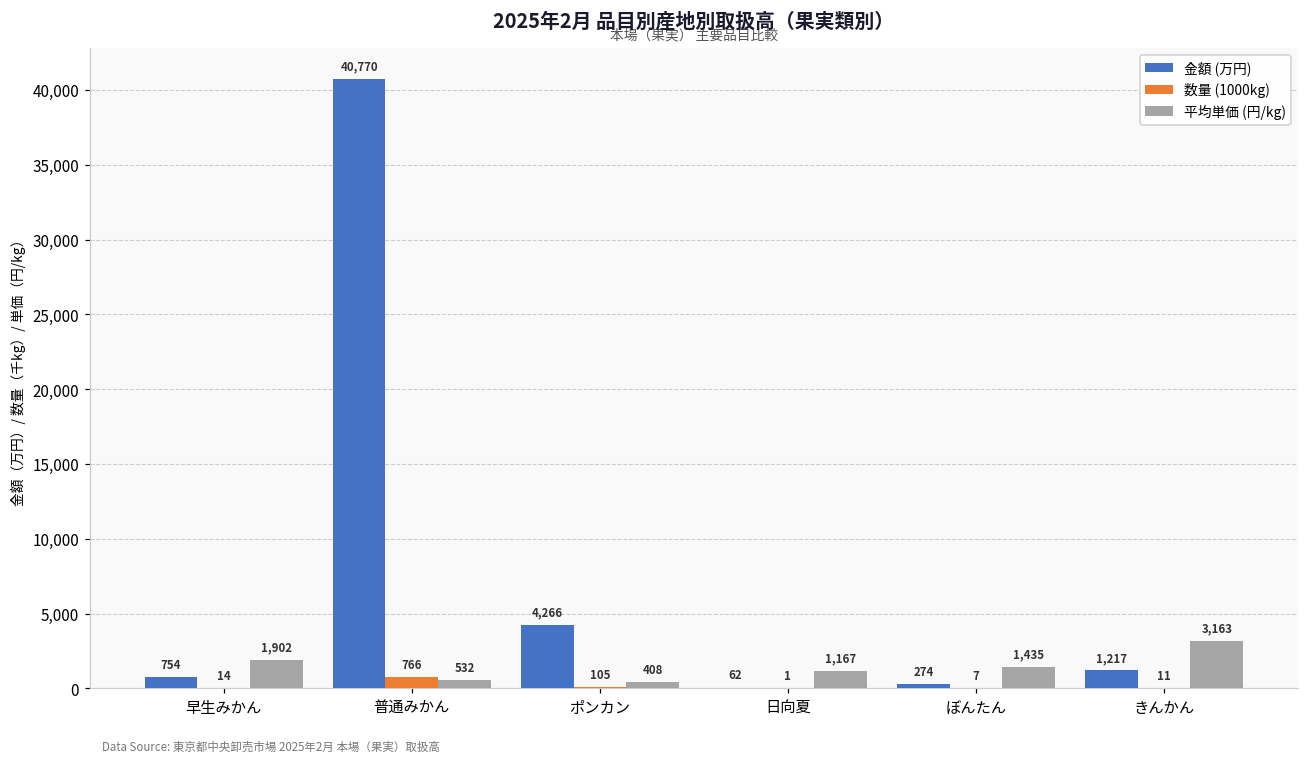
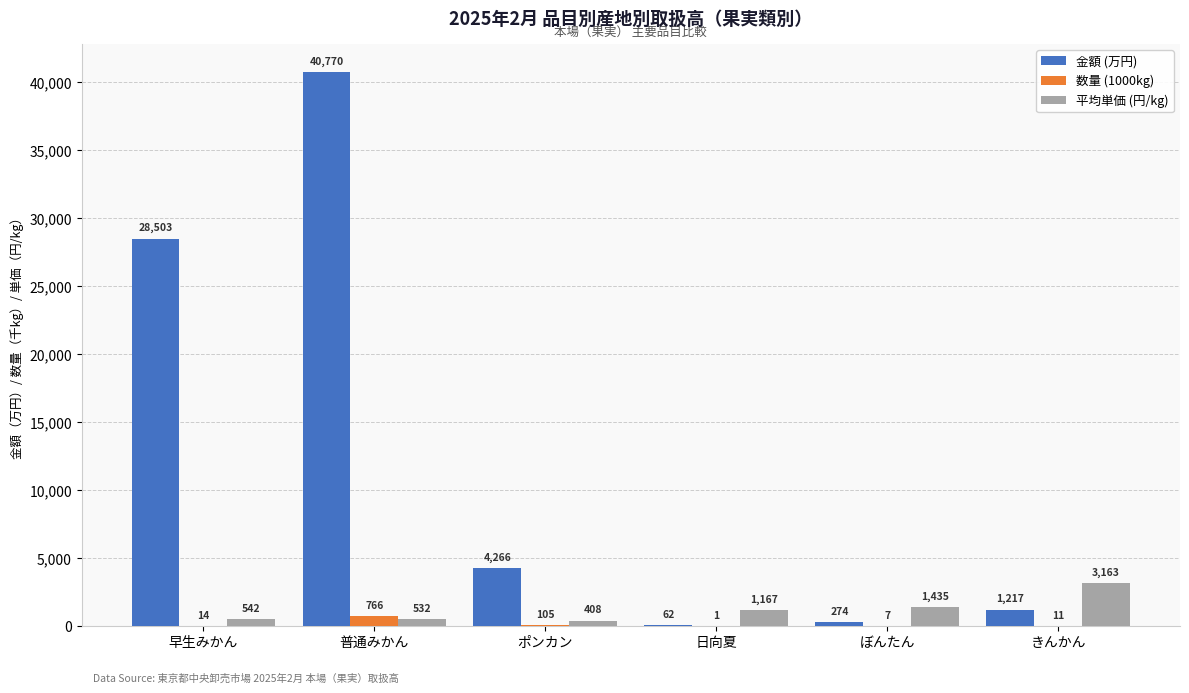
  {
    "金額 (万円)": {
-     "早生みかん": "754",
+     "早生みかん": "28,503",
      "普通みかん": "40,770",
      "ポンカン": "4,266",
      "日向夏": "62",
      "ぼんたん": "274",
      "きんかん": "1,217"
    },
    "数量 (1000kg)": {
      "早生みかん": "14",
      "普通みかん": "766",
      "ポンカン": "105",
      "日向夏": "1",
      "ぼんたん": "7",
      "きんかん": "11"
    },
    "平均単価 (円/kg)": {
-     "早生みかん": "1,902",
+     "早生みかん": "542",
      "普通みかん": "532",
      "ポンカン": "408",
      "日向夏": "1,167",
      "ぼんたん": "1,435",
      "きんかん": "3,163"
    }
  }
